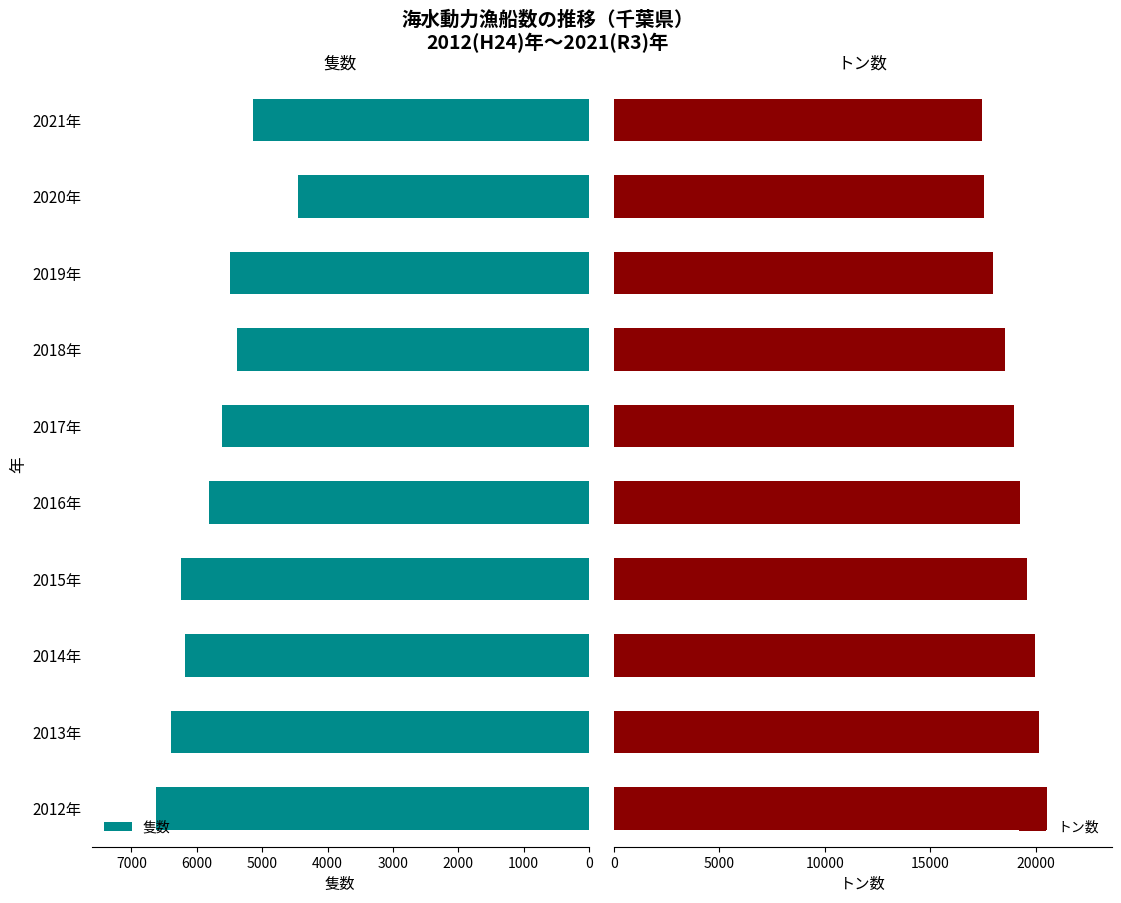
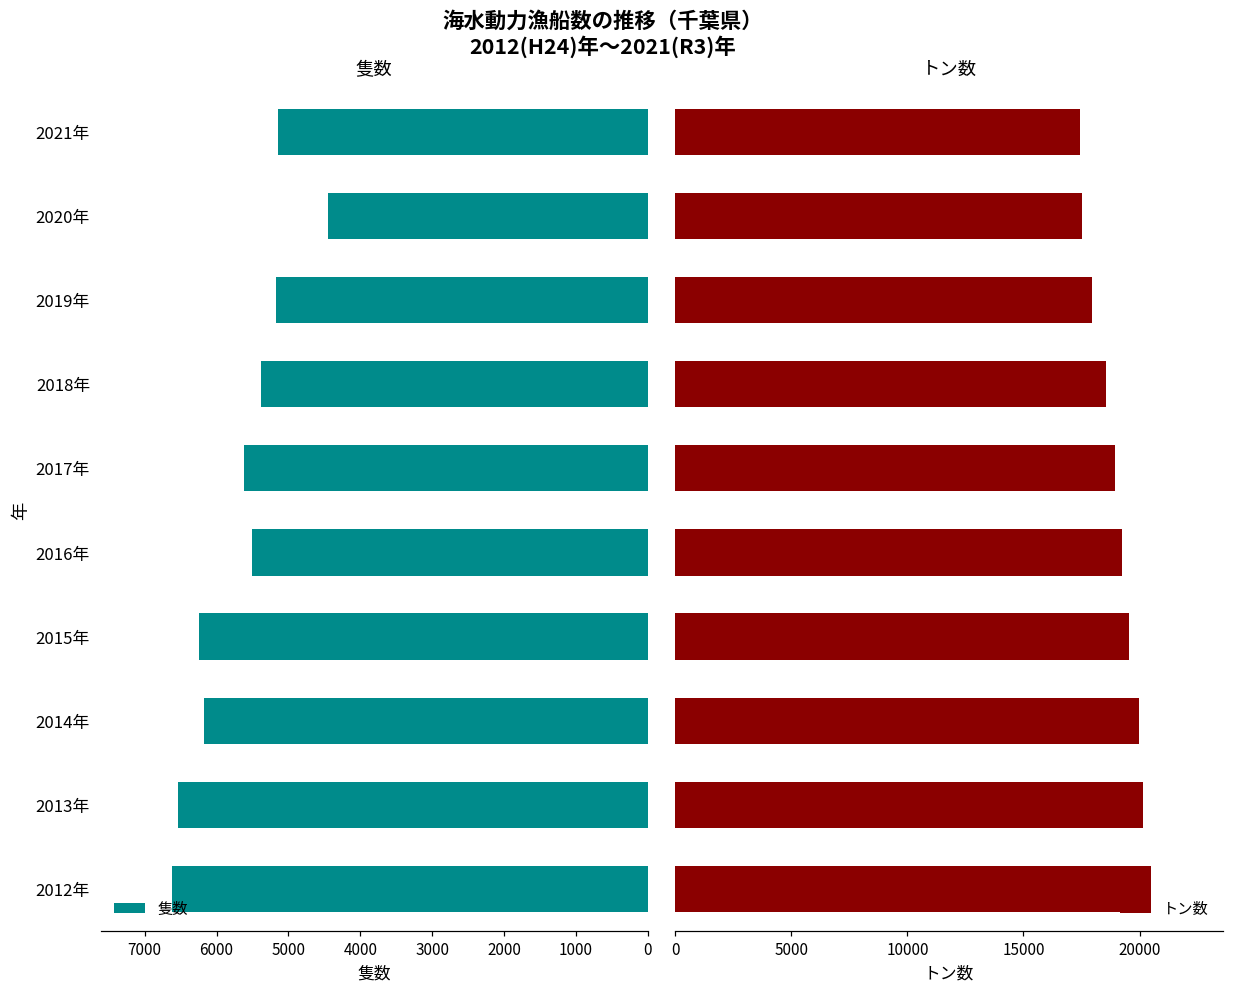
  {
    "隻数": {
      "2021年": 5100,
      "2020年": 4500,
-     "2019年": 5500,
+     "2019年": 5200,
      "2018年": 5400,
      "2017年": 5600,
-     "2016年": 5800,
+     "2016年": 5500,
      "2015年": 6200,
      "2014年": 6200,
-     "2013年": 6400,
+     "2013年": 6500,
      "2012年": 6600
    }
  }
